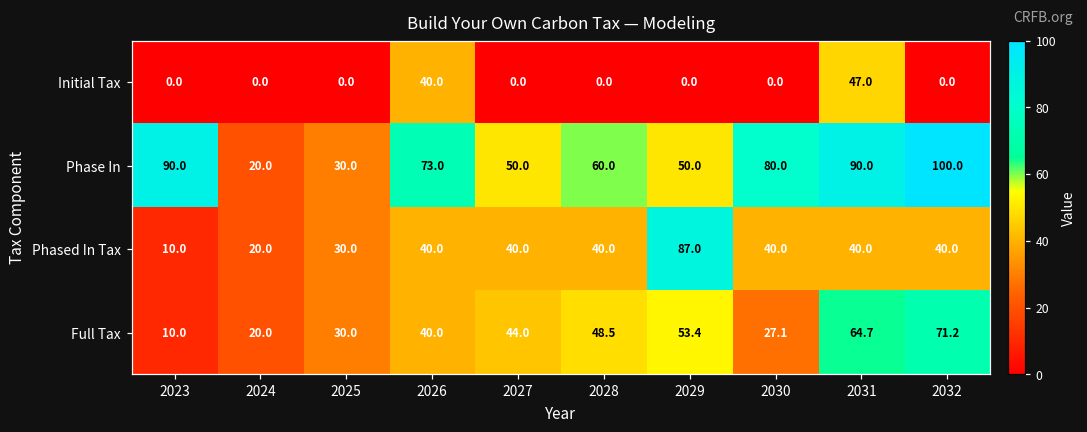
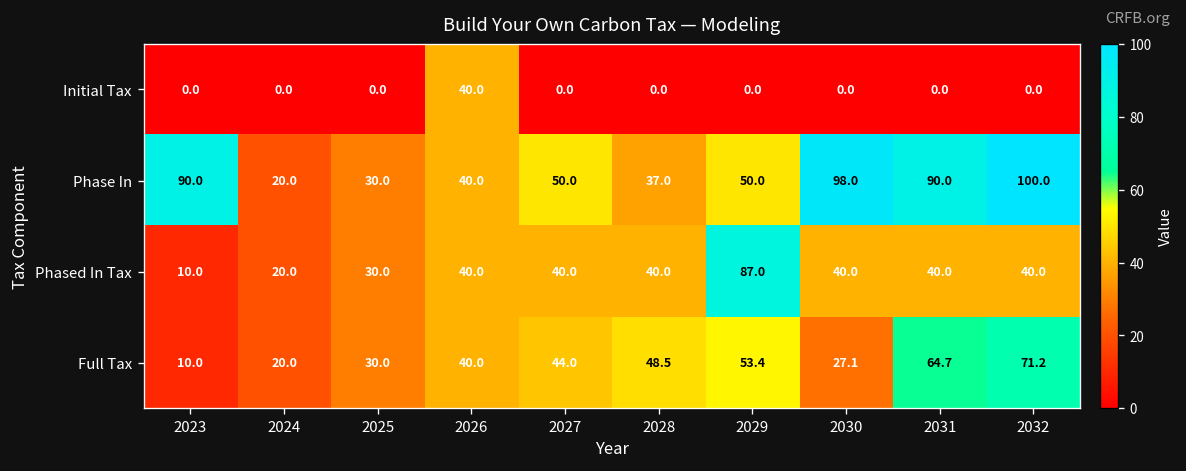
  {
    "Initial Tax": {
      "2023": 0.0,
      "2024": 0.0,
      "2025": 0.0,
      "2026": 40.0,
      "2027": 0.0,
      "2028": 0.0,
      "2029": 0.0,
      "2030": 0.0,
-     "2031": 47.0,
+     "2031": 0.0,
      "2032": 0.0
    },
    "Phase In": {
      "2023": 90.0,
      "2024": 20.0,
      "2025": 30.0,
-     "2026": 73.0,
+     "2026": 40.0,
      "2027": 50.0,
-     "2028": 60.0,
+     "2028": 37.0,
      "2029": 50.0,
-     "2030": 80.0,
+     "2030": 98.0,
      "2031": 90.0,
      "2032": 100.0
    },
    "Phased In Tax": {
      "2023": 10.0,
      "2024": 20.0,
      "2025": 30.0,
      "2026": 40.0,
      "2027": 40.0,
      "2028": 40.0,
      "2029": 87.0,
      "2030": 40.0,
      "2031": 40.0,
      "2032": 40.0
    },
    "Full Tax": {
      "2023": 10.0,
      "2024": 20.0,
      "2025": 30.0,
      "2026": 40.0,
      "2027": 44.0,
      "2028": 48.5,
      "2029": 53.4,
      "2030": 27.1,
      "2031": 64.7,
      "2032": 71.2
    }
  }
